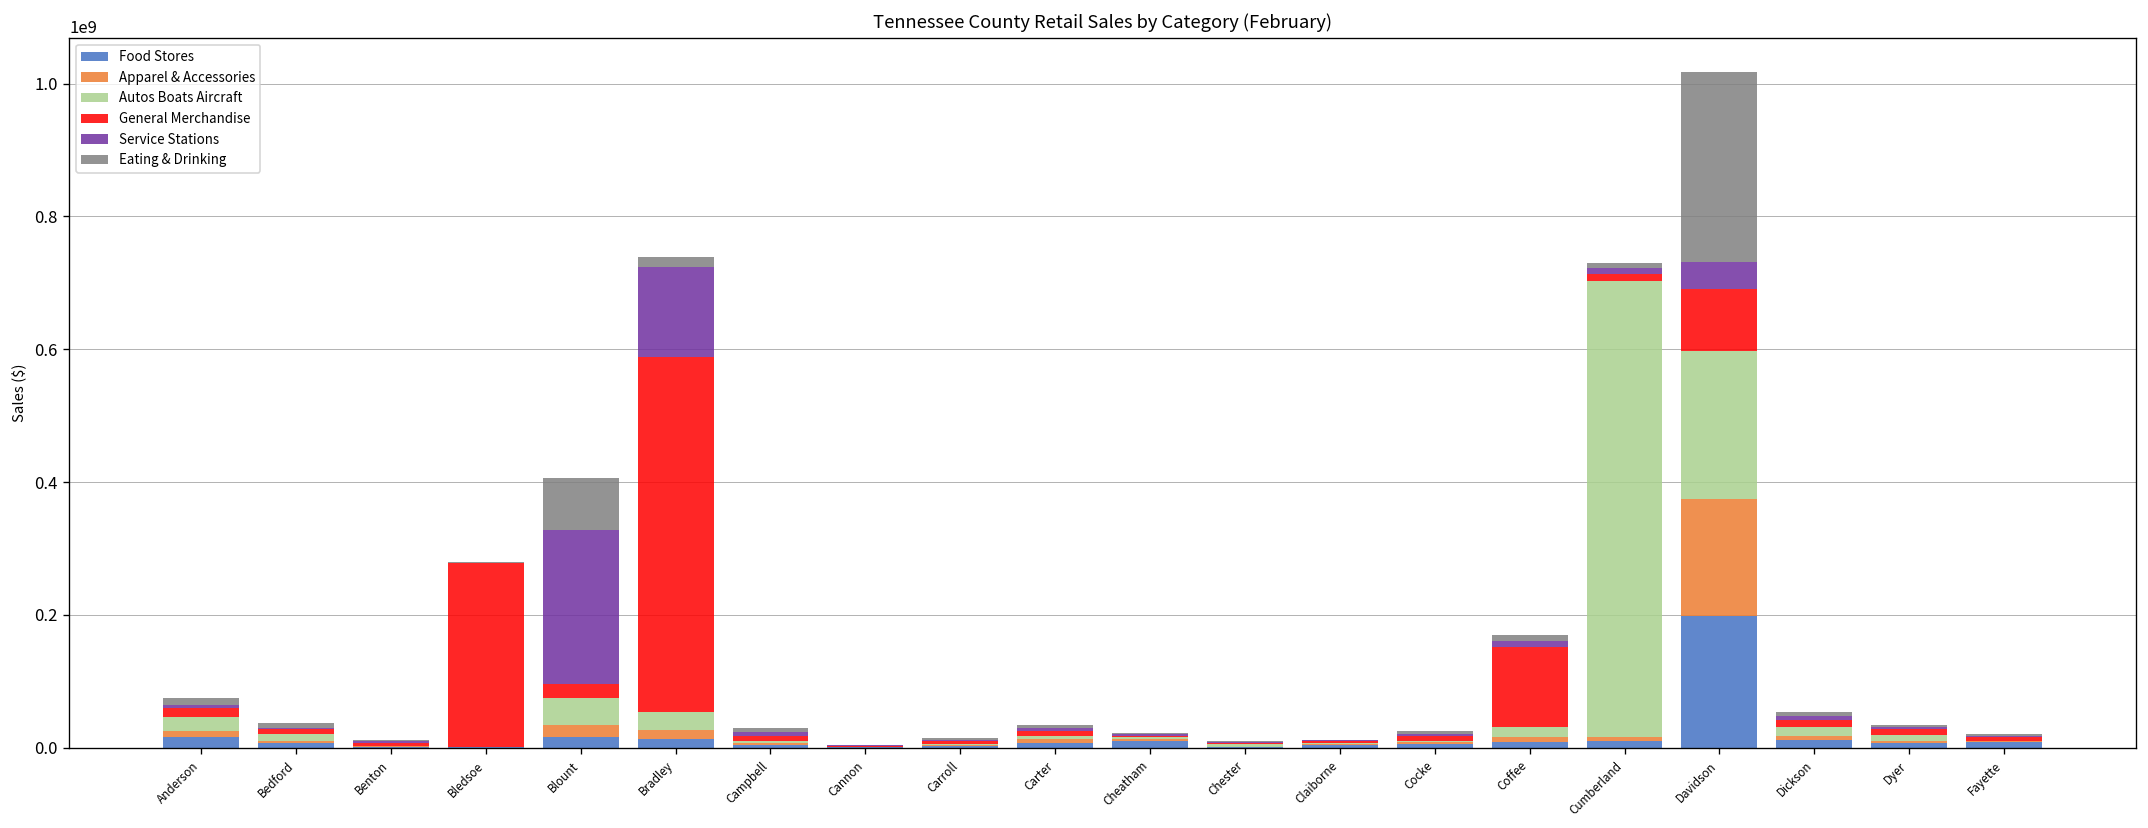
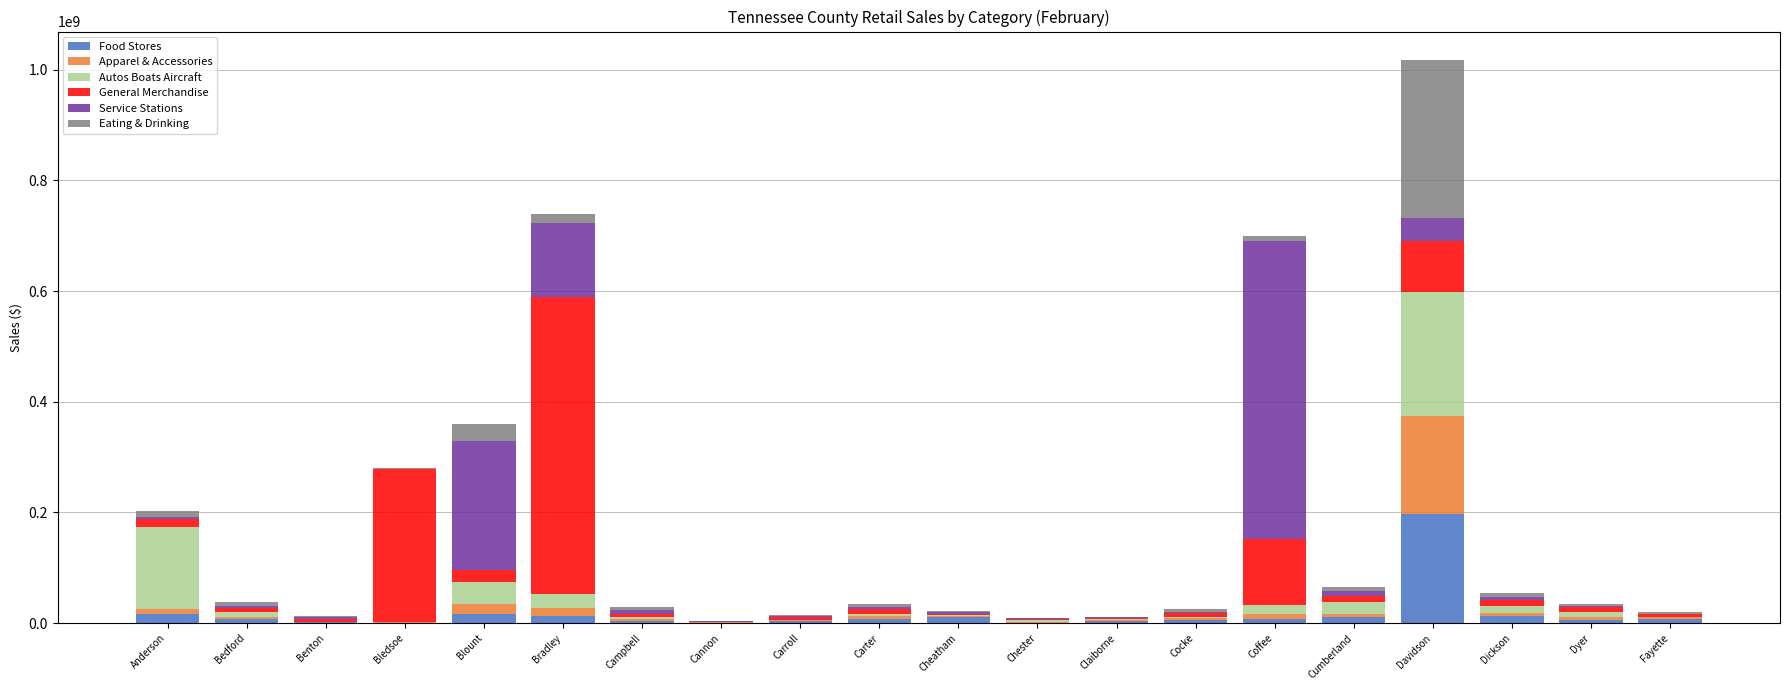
  {
    "Food Stores": {
      "Anderson": 20000000,
      "Bedford": 10000000,
      "Blount": 20000000,
      "Bradley": 10000000,
      "Campbell": 0,
      "Carter": 10000000,
      "Cheatham": 10000000,
      "Claiborne": 0,
      "Cocke": 10000000,
      "Coffee": 10000000,
      "Cumberland": 10000000,
      "Davidson": 200000000,
      "Dickson": 10000000,
      "Dyer": 10000000,
      "Fayette": 10000000
    },
    "Apparel & Accessories": {
      "Anderson": 10000000,
      "Blount": 20000000,
      "Bradley": 10000000,
      "Carter": 10000000,
      "Coffee": 10000000,
      "Cumberland": 10000000,
      "Davidson": 180000000,
      "Dickson": 10000000
    },
    "Autos Boats Aircraft": {
-     "Anderson": 20000000,
+     "Anderson": 150000000,
      "Bedford": 10000000,
      "Blount": 40000000,
      "Bradley": 30000000,
      "Carter": 0,
      "Coffee": 20000000,
-     "Cumberland": 690000000,
+     "Cumberland": 20000000,
      "Davidson": 220000000,
      "Dickson": 10000000,
      "Dyer": 10000000
    },
    "General Merchandise": {
      "Anderson": 10000000,
      "Bedford": 10000000,
      "Benton": 0,
      "Bledsoe": 280000000,
      "Blount": 20000000,
      "Bradley": 540000000,
      "Campbell": 10000000,
      "Carroll": 10000000,
      "Carter": 10000000,
      "Cocke": 10000000,
      "Coffee": 120000000,
      "Cumberland": 10000000,
      "Davidson": 90000000,
      "Dickson": 10000000,
      "Dyer": 10000000,
      "Fayette": 0
    },
    "Service Stations": {
      "Blount": 230000000,
      "Bradley": 130000000,
      "Campbell": 10000000,
-     "Coffee": 10000000,
+     "Coffee": 540000000,
      "Cumberland": 10000000,
      "Davidson": 40000000,
      "Dickson": 10000000
    },
    "Eating & Drinking": {
      "Anderson": 10000000,
      "Bedford": 10000000,
-     "Blount": 80000000,
+     "Blount": 30000000,
      "Bradley": 20000000,
      "Campbell": 10000000,
      "Cannon": 0,
      "Carter": 0,
      "Claiborne": 0,
      "Cocke": 0,
      "Coffee": 10000000,
      "Cumberland": 10000000,
      "Davidson": 290000000,
      "Dickson": 10000000
    }
  }
